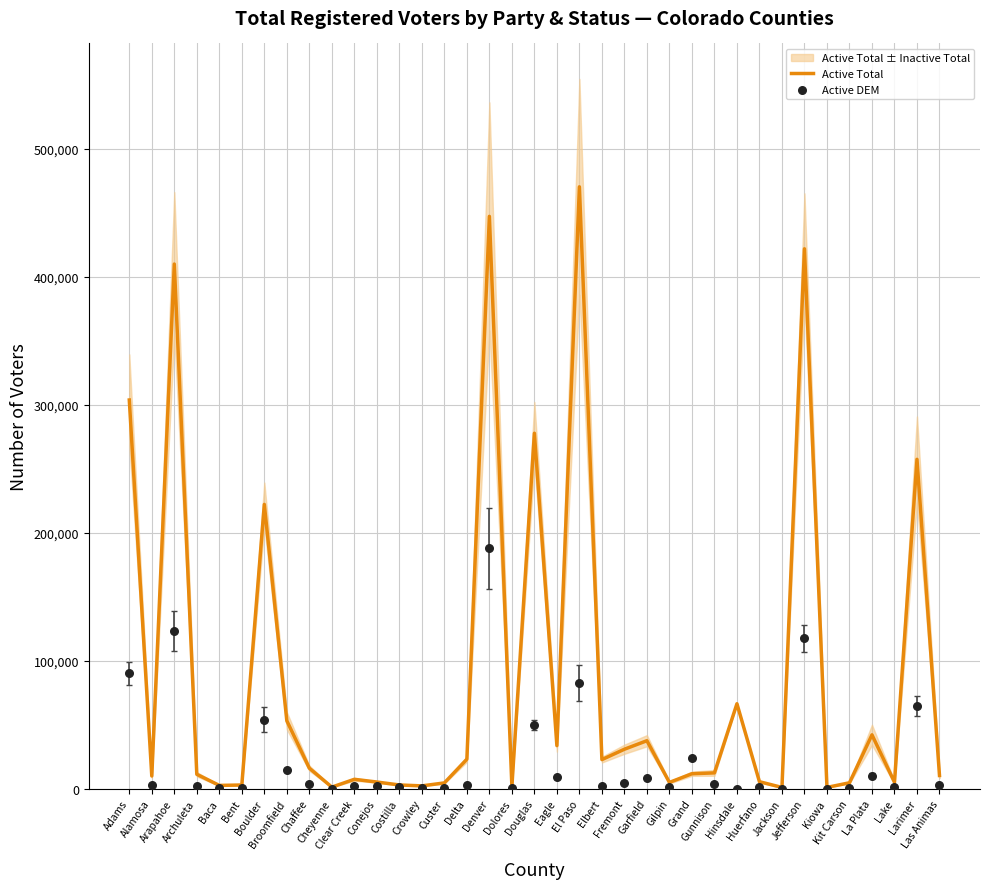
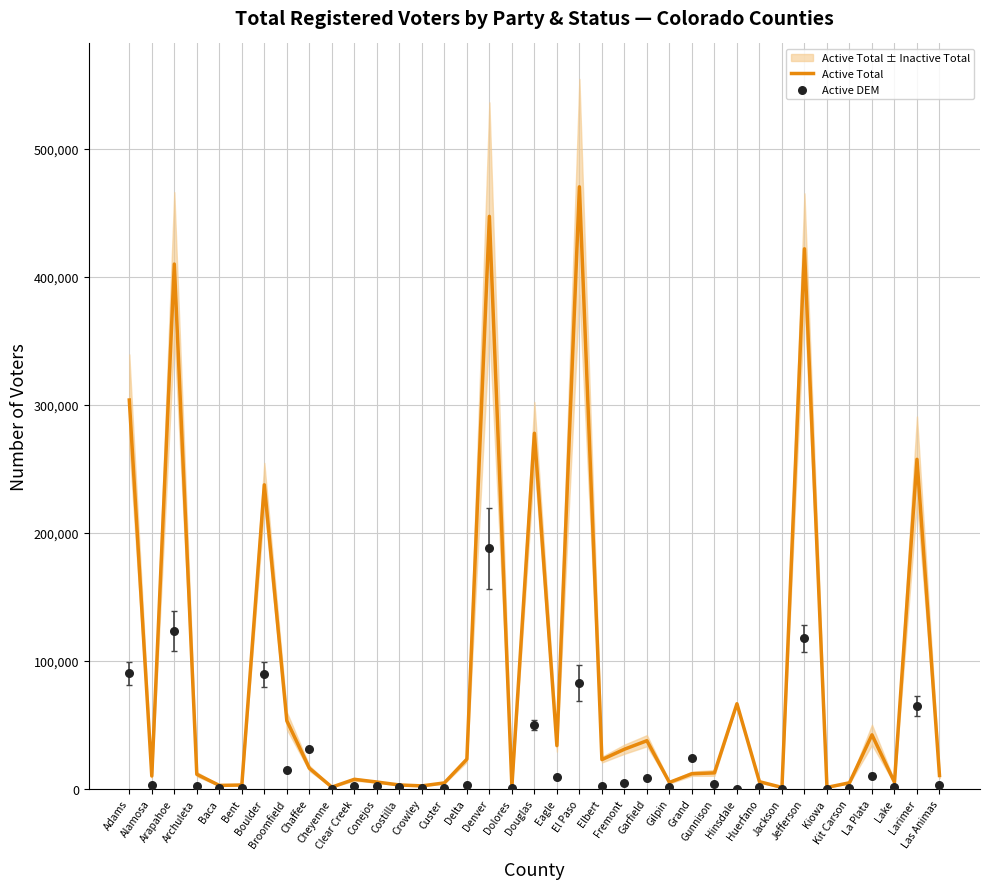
  {
    "Active Total": {
      "Adams": "304,000",
      "Arapahoe": "410,000",
-     "Boulder": "222,000",
+     "Boulder": "237,000",
      "Broomfield": "53,000",
      "Chaffee": "16,000",
      "Delta": "23,000",
      "Denver": "447,000",
      "Douglas": "278,000",
      "Eagle": "34,000",
      "El Paso": "470,000",
      "Elbert": "23,000",
      "Fremont": "31,000",
      "Garfield": "37,000",
      "Gunnison": "12,000",
      "Jefferson": "422,000",
      "La Plata": "42,000",
      "Larimer": "257,000"
    },
    "Active DEM": {
-     "Boulder": "54,000",
-     "Chaffee": "4,000"
+     "Boulder": "89,000",
+     "Chaffee": "31,000"
    }
  }
